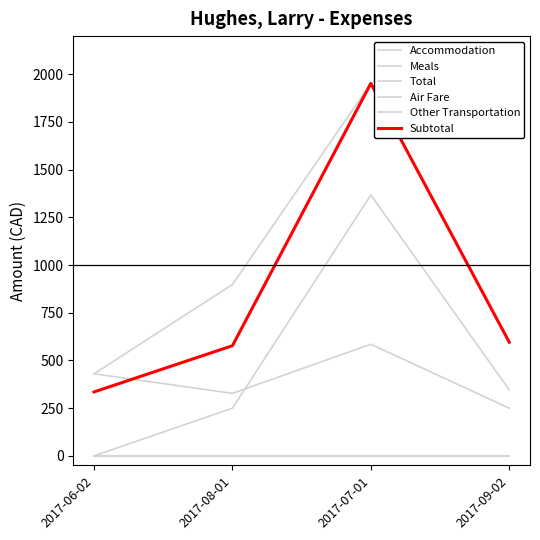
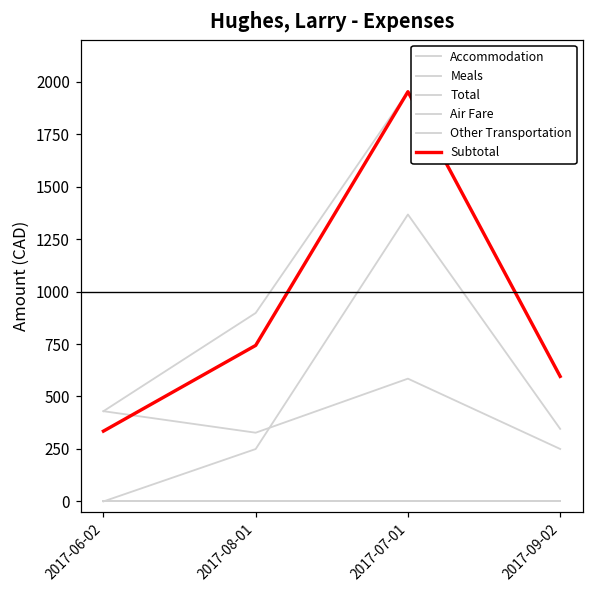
  {
    "Subtotal": {
      "2017-06-02": 340,
-     "2017-08-01": 580
+     "2017-08-01": 740
    }
  }
